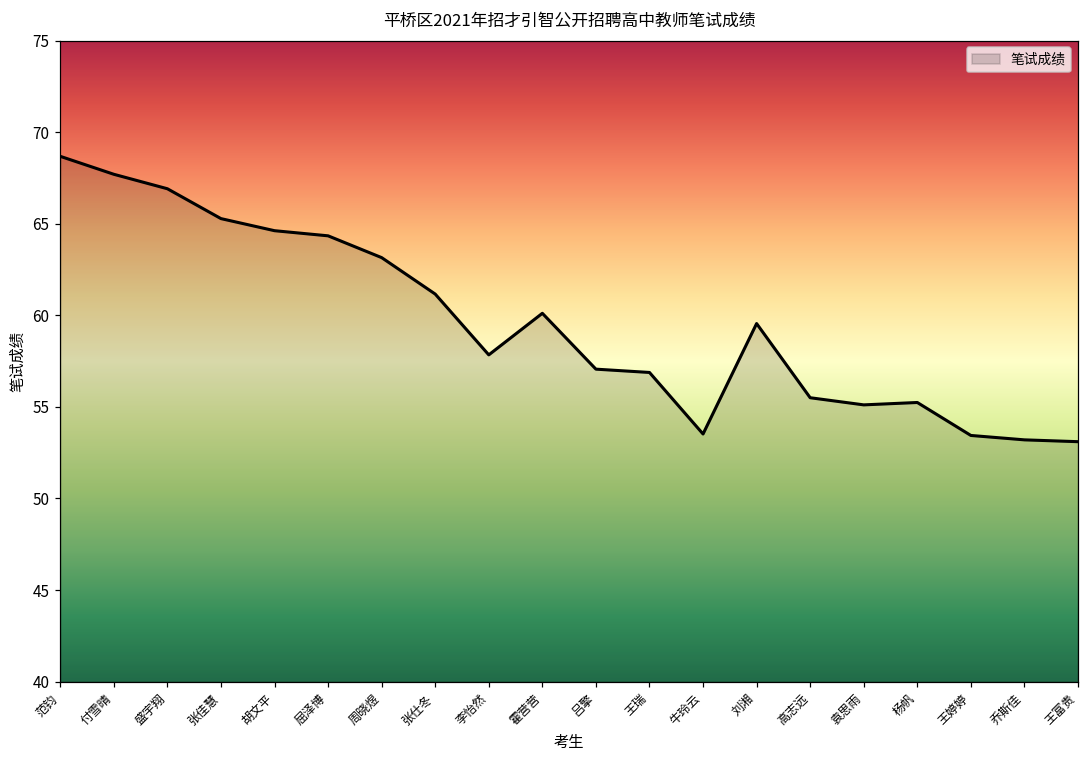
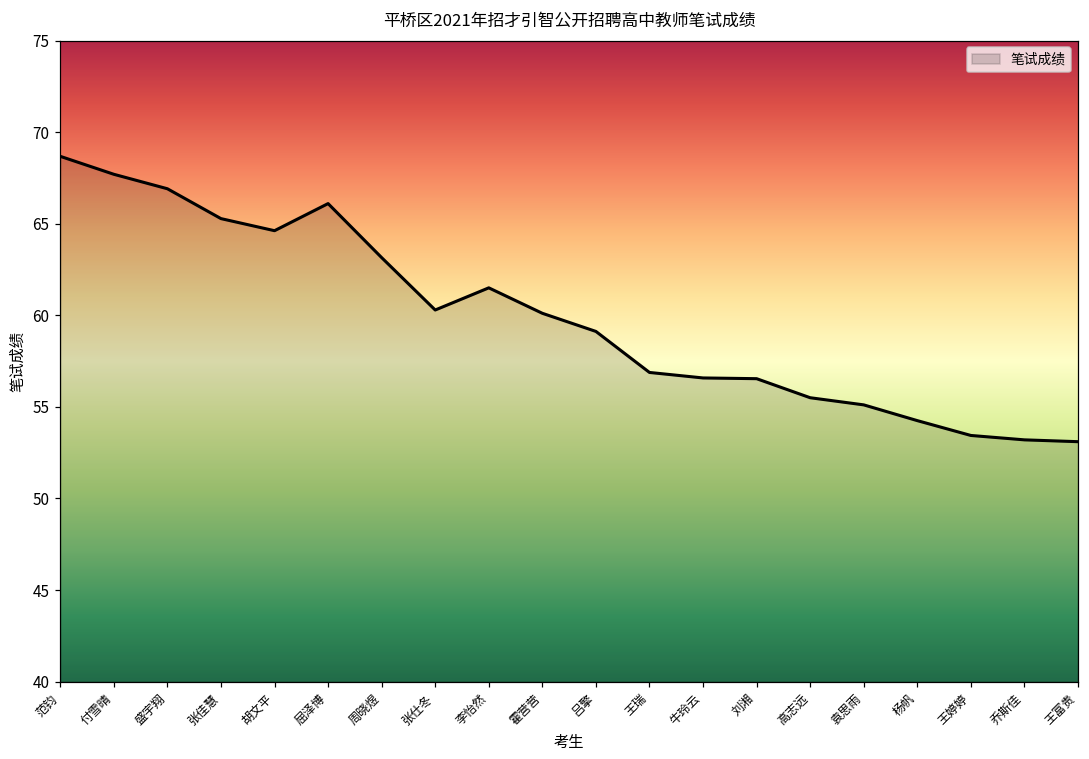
  {
    "范钧": 68.7,
    "付雪晴": 67.7,
    "盛宇翔": 66.9,
    "张佳慧": 65.3,
    "胡文平": 64.6,
-   "屈泽博": 64.3,
+   "屈泽博": 66.1,
    "周晓煜": 63.2,
-   "张仕冬": 61.2,
-   "李怡然": 57.8,
+   "张仕冬": 60.3,
+   "李怡然": 61.5,
    "霍营营": 60.1,
-   "吕擎": 57.1,
+   "吕擎": 59.1,
    "王瑞": 56.9,
-   "牛玲云": 53.5,
-   "刘湘": 59.6,
+   "牛玲云": 56.6,
+   "刘湘": 56.5,
    "高志远": 55.5,
    "袁思雨": 55.1,
-   "杨帆": 55.2,
+   "杨帆": 54.3,
    "王婷婷": 53.4,
    "乔斯佳": 53.2,
    "王富贵": 53.1
  }
